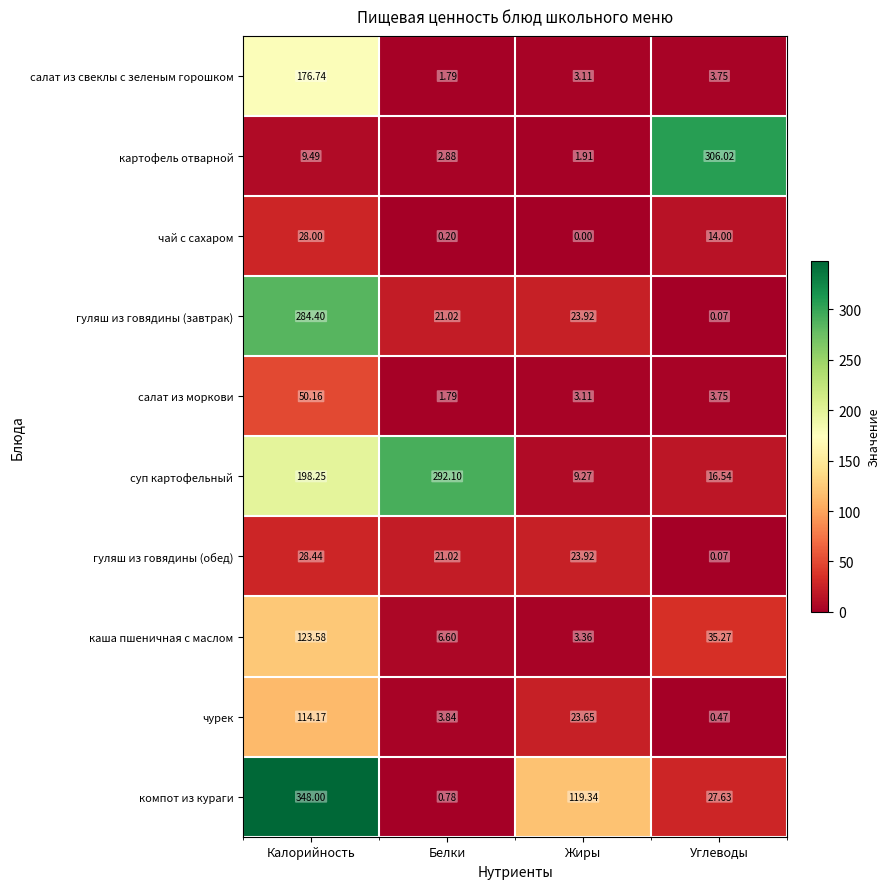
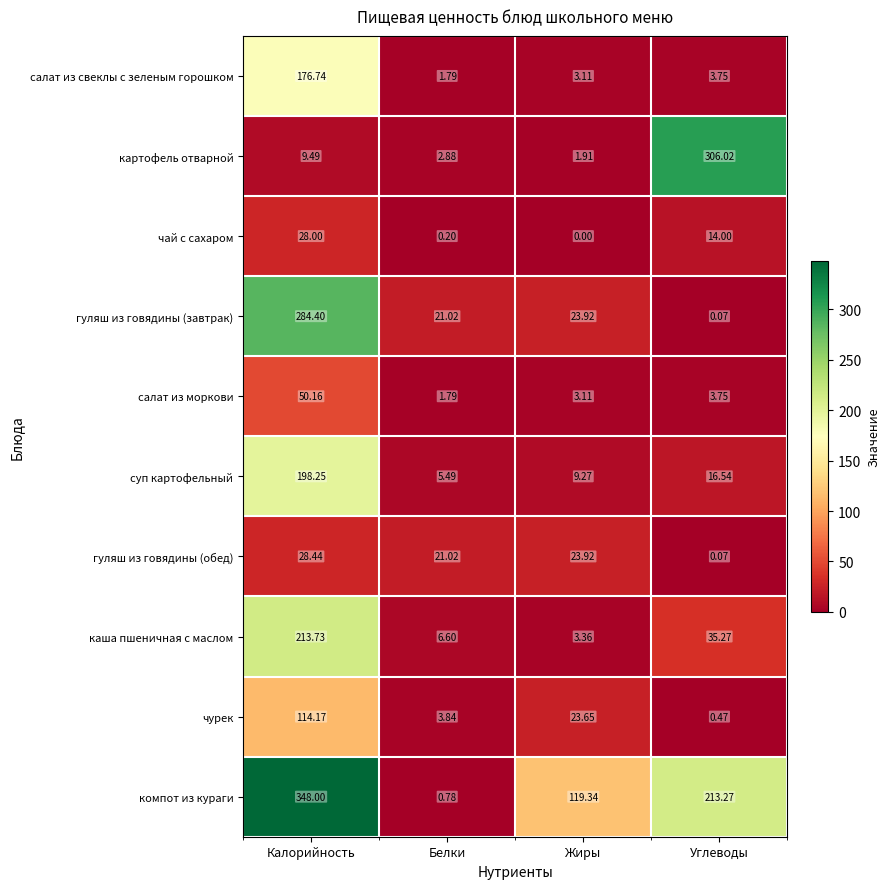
  {
    "суп картофельный": {
-     "Белки": 292.10
+     "Белки": 5.49
    },
    "каша пшеничная с маслом": {
-     "Калорийность": 123.58
+     "Калорийность": 213.73
    },
    "компот из кураги": {
-     "Углеводы": 27.63
+     "Углеводы": 213.27
    }
  }
